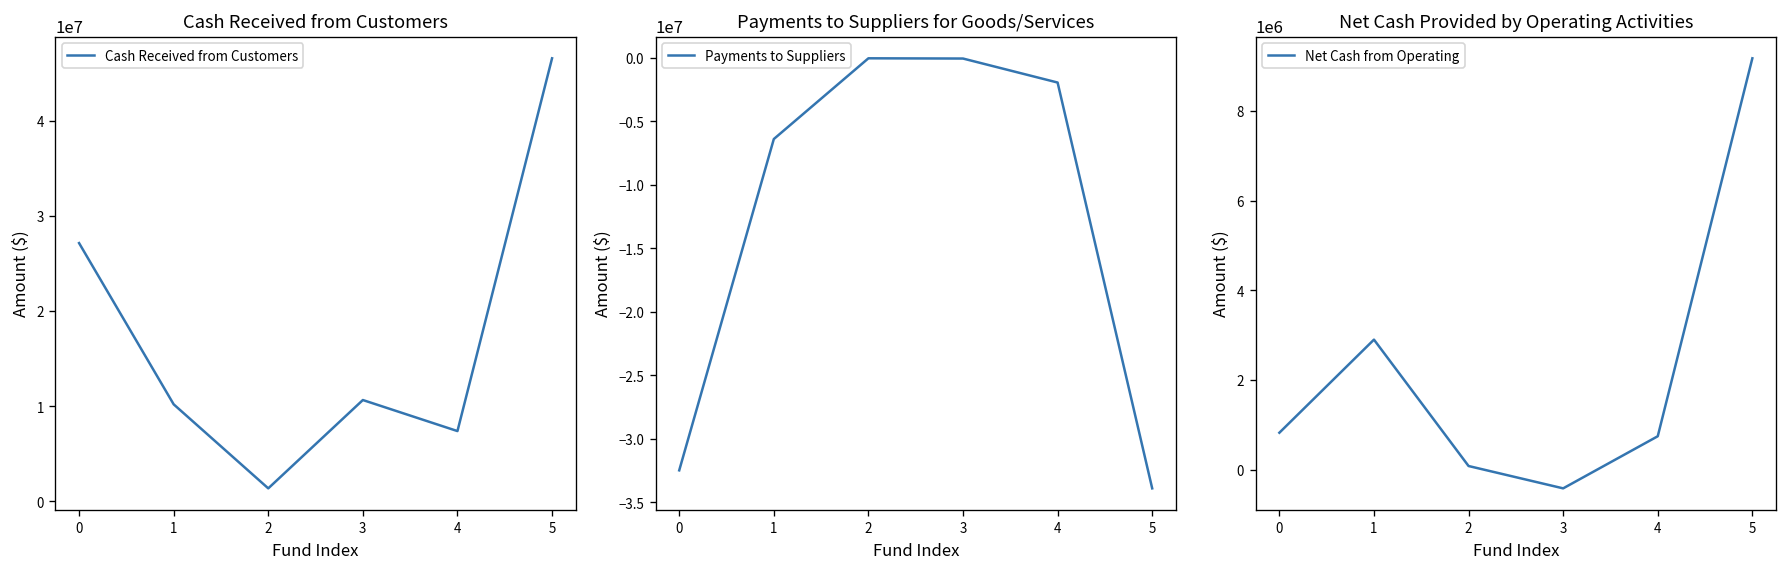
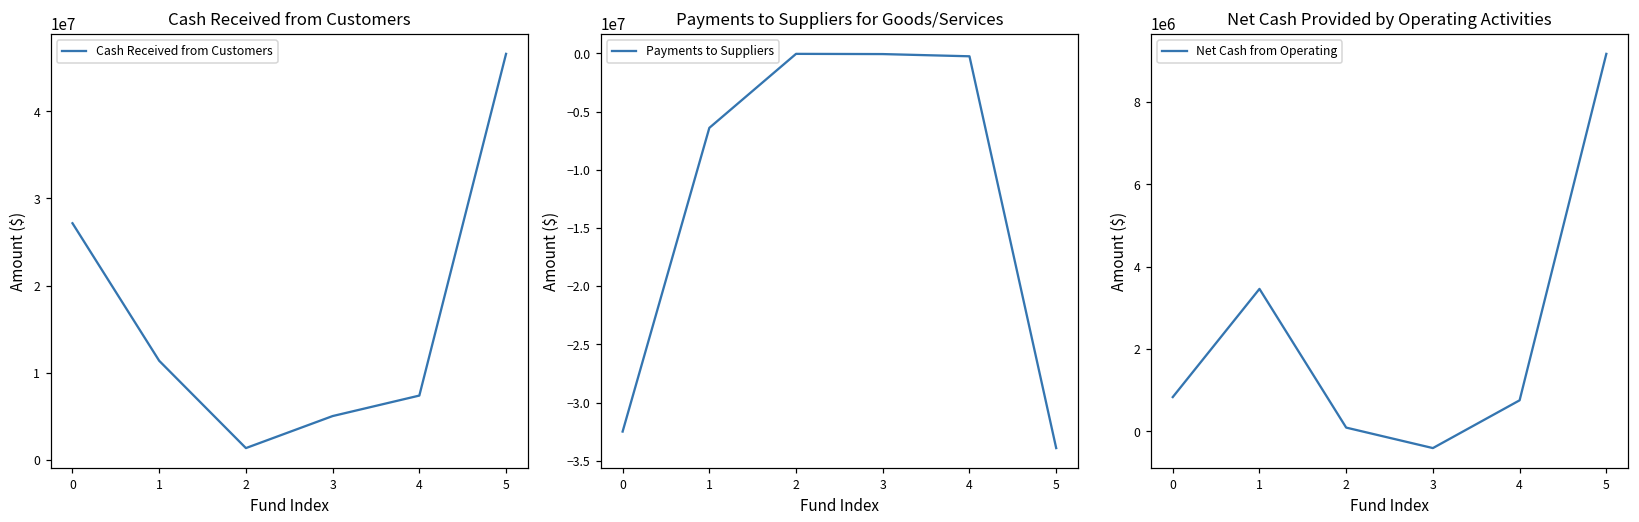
  {
    "Cash Received from Customers": {
      "0": 27000000,
-     "1": 10000000,
+     "1": 11000000,
      "2": 1000000,
-     "3": 11000000,
+     "3": 5000000,
      "4": 7000000,
      "5": 47000000
    },
    "Payments to Suppliers for Goods/Services": {
      "0": -32500000,
      "1": -6400000,
      "2": 0,
      "3": -100000,
-     "4": -2000000,
+     "4": -300000,
      "5": -33900000
    },
    "Net Cash Provided by Operating Activities": {
      "0": 800000,
-     "1": 2900000,
+     "1": 3500000,
      "2": 100000,
      "3": -400000,
      "4": 800000,
      "5": 9200000
    }
  }
